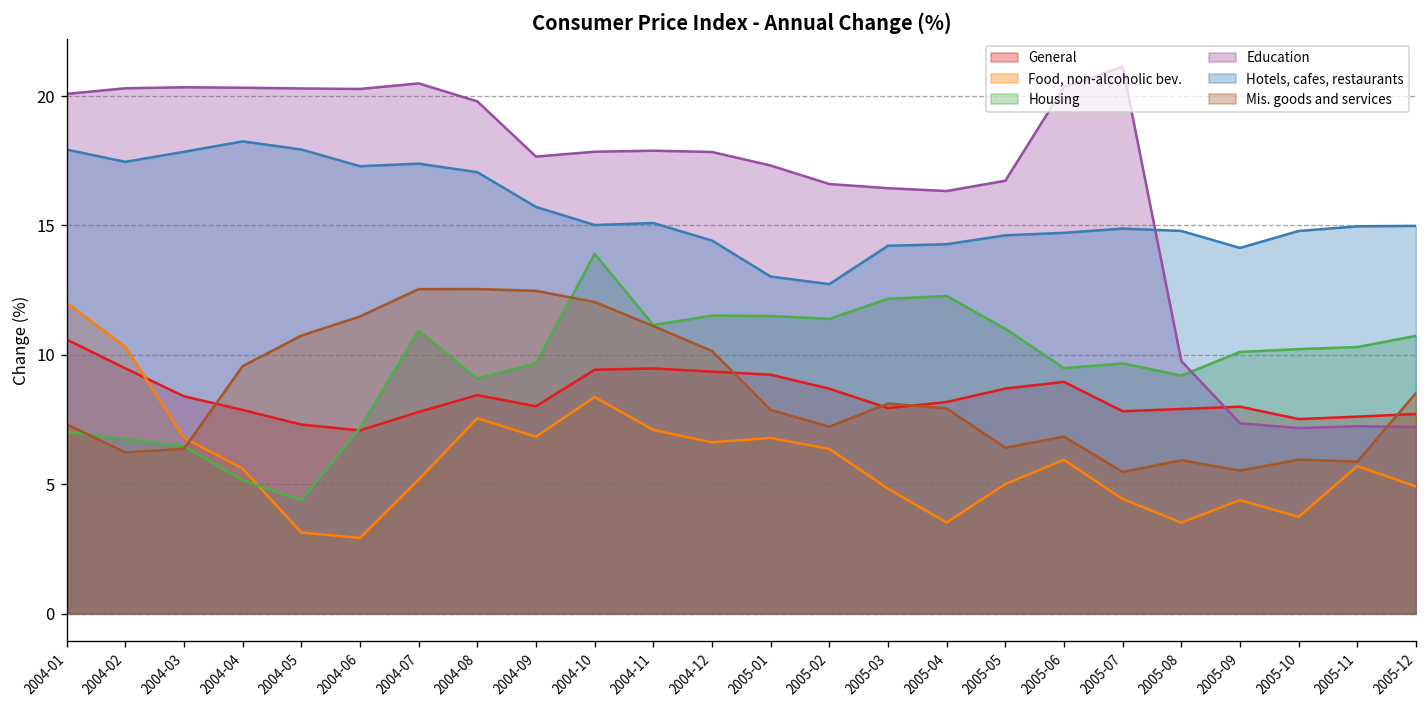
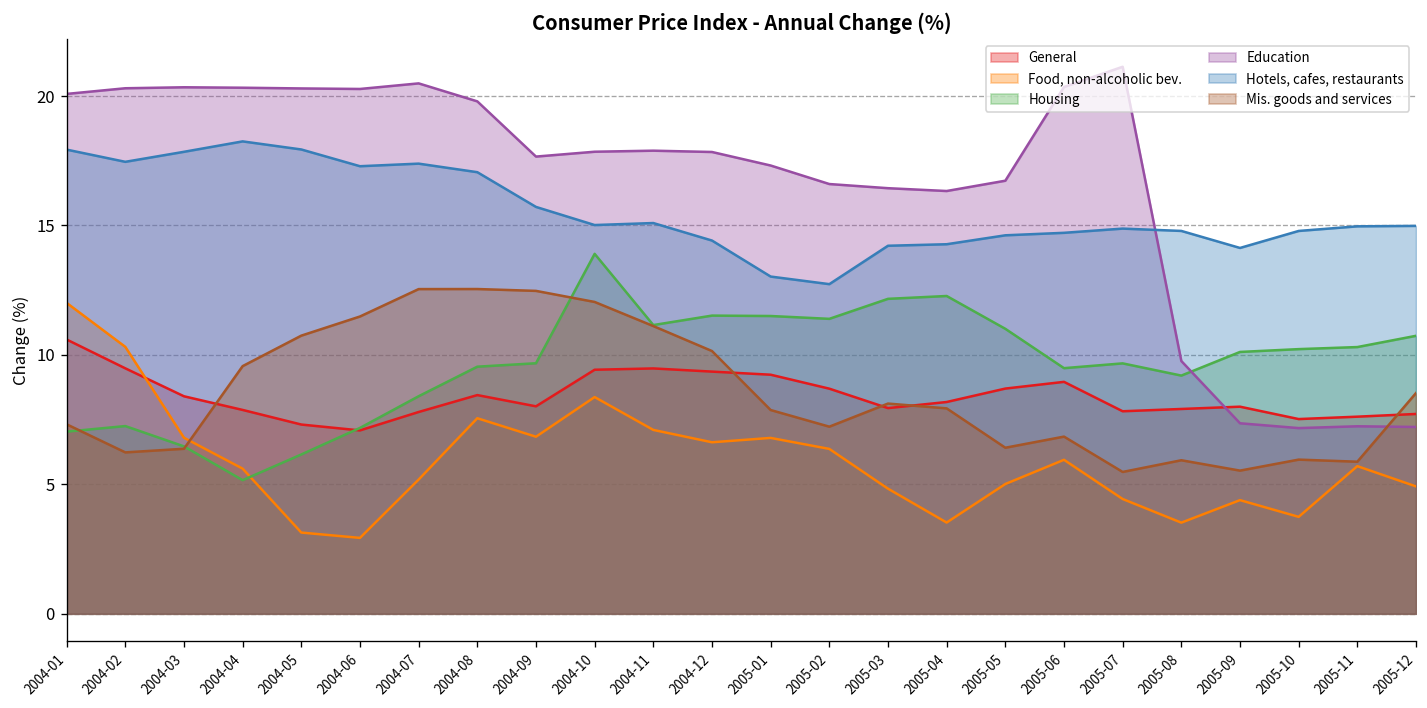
  {
    "Housing": {
      "2004-01": 7.0,
-     "2004-02": 6.7,
+     "2004-02": 7.2,
      "2004-04": 5.2,
-     "2004-05": 4.4,
-     "2004-07": 10.9,
-     "2004-08": 9.1,
+     "2004-05": 6.2,
+     "2004-07": 8.4,
+     "2004-08": 9.5,
      "2004-09": 9.7,
      "2004-10": 13.9,
      "2004-12": 11.5,
      "2005-01": 11.5,
      "2005-02": 11.4,
      "2005-03": 12.2,
      "2005-04": 12.3,
      "2005-05": 11.0,
      "2005-06": 9.5,
      "2005-07": 9.7,
      "2005-08": 9.2,
      "2005-09": 10.1,
      "2005-10": 10.2,
      "2005-11": 10.3,
      "2005-12": 10.7
    }
  }
